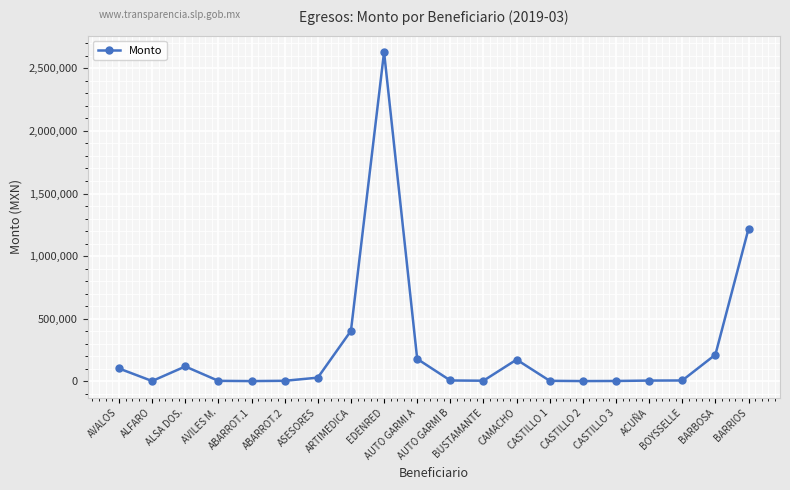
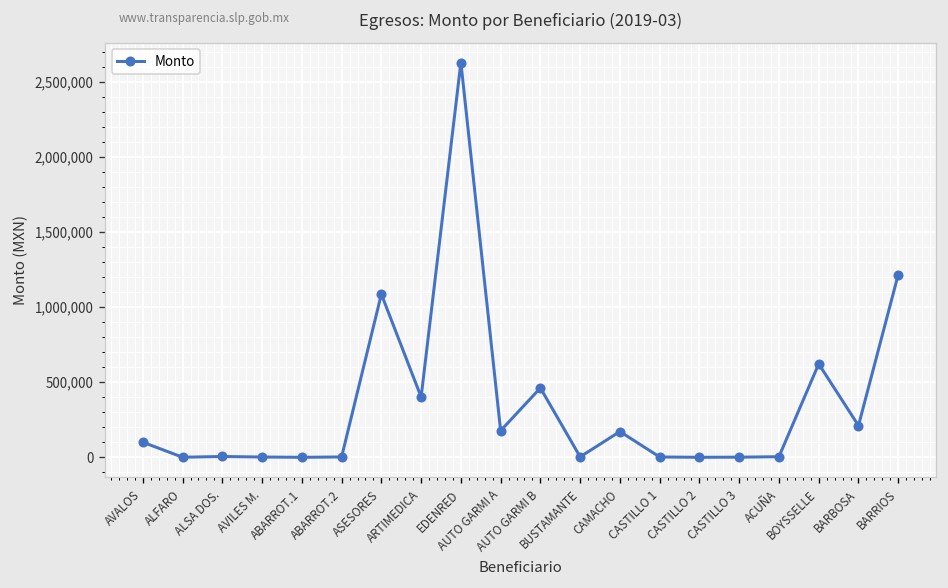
  {
    "AVALOS": "100,000",
    "ALFARO": "0",
-   "ALSA DOS.": "120,000",
+   "ALSA DOS.": "10,000",
    "AVILES M.": "0",
    "ABARROT.1": "0",
    "ABARROT.2": "0",
-   "ASESORES": "30,000",
+   "ASESORES": "1,090,000",
    "ARTIMEDICA": "400,000",
    "EDENRED": "2,630,000",
    "AUTO GARMI A": "180,000",
-   "AUTO GARMI B": "0",
+   "AUTO GARMI B": "460,000",
    "BUSTAMANTE": "0",
    "CAMACHO": "170,000",
    "CASTILLO 1": "0",
    "CASTILLO 2": "0",
    "CASTILLO 3": "0",
    "ACUÑA": "0",
-   "BOYSSELLE": "0",
+   "BOYSSELLE": "620,000",
    "BARBOSA": "210,000",
    "BARRIOS": "1,220,000"
  }
